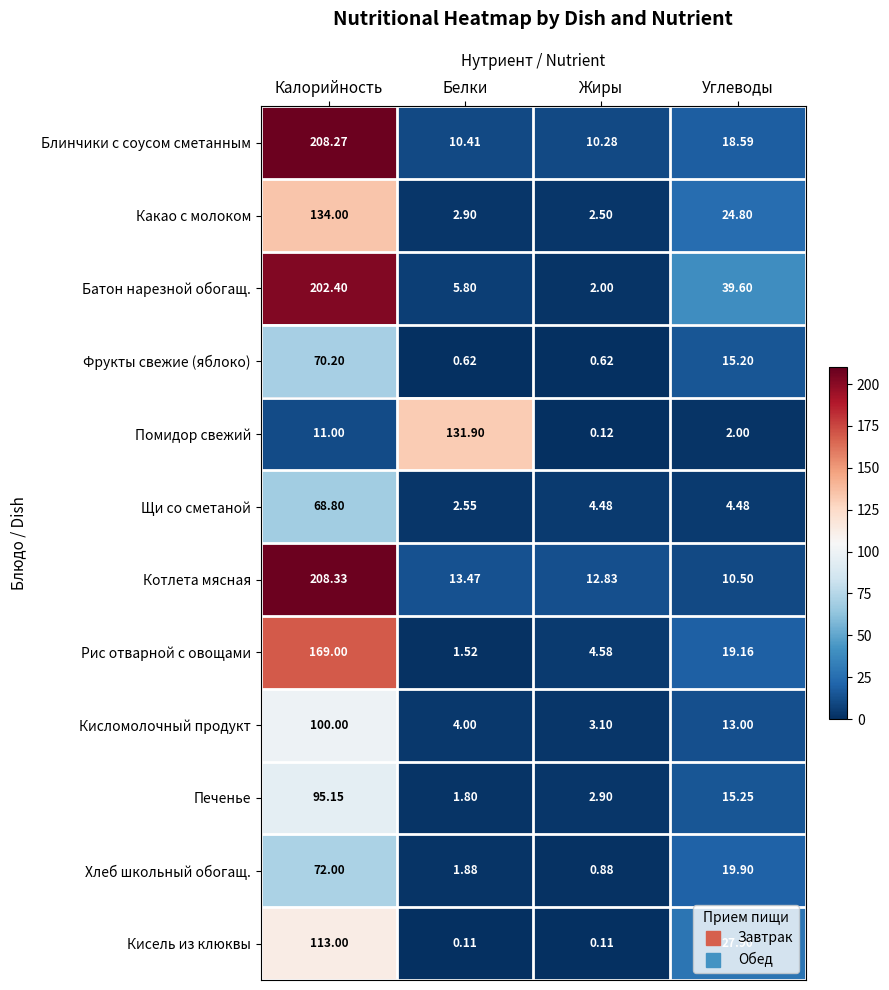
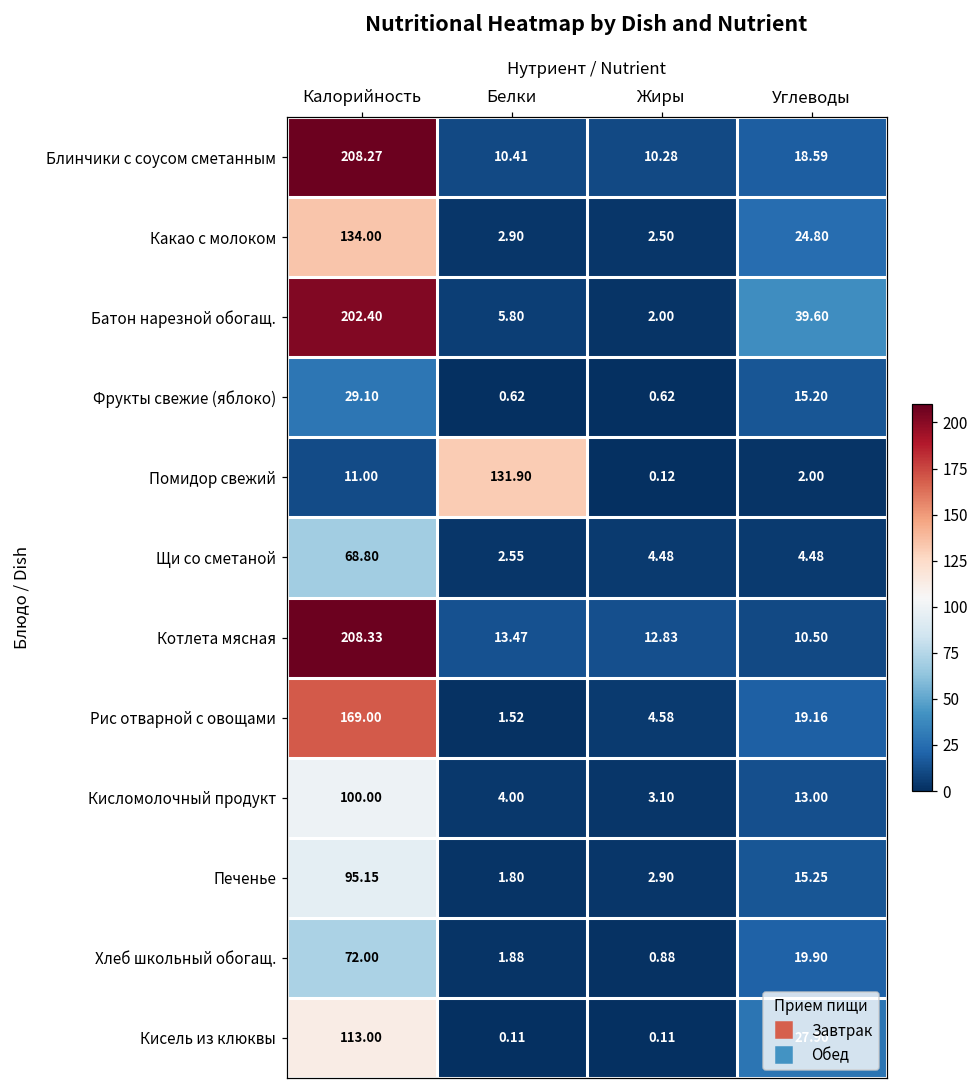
  {
    "Блинчики с соусом сметанным": {
      "Калорийность": 208.27,
      "Белки": 10.41,
      "Жиры": 10.28,
      "Углеводы": 18.59
    },
    "Какао с молоком": {
      "Калорийность": 134.00,
      "Белки": 2.90,
      "Жиры": 2.50,
      "Углеводы": 24.80
    },
    "Батон нарезной обогащ.": {
      "Калорийность": 202.40,
      "Белки": 5.80,
      "Жиры": 2.00,
      "Углеводы": 39.60
    },
    "Фрукты свежие (яблоко)": {
-     "Калорийность": 70.20,
+     "Калорийность": 29.10,
      "Белки": 0.62,
      "Жиры": 0.62,
      "Углеводы": 15.20
    },
    "Помидор свежий": {
      "Калорийность": 11.00,
      "Белки": 131.90,
      "Жиры": 0.12,
      "Углеводы": 2.00
    },
    "Щи со сметаной": {
      "Калорийность": 68.80,
      "Белки": 2.55,
      "Жиры": 4.48,
      "Углеводы": 4.48
    },
    "Котлета мясная": {
      "Калорийность": 208.33,
      "Белки": 13.47,
      "Жиры": 12.83,
      "Углеводы": 10.50
    },
    "Рис отварной с овощами": {
      "Калорийность": 169.00,
      "Белки": 1.52,
      "Жиры": 4.58,
      "Углеводы": 19.16
    },
    "Кисломолочный продукт": {
      "Калорийность": 100.00,
      "Белки": 4.00,
      "Жиры": 3.10,
      "Углеводы": 13.00
    },
    "Печенье": {
      "Калорийность": 95.15,
      "Белки": 1.80,
      "Жиры": 2.90,
      "Углеводы": 15.25
    },
    "Хлеб школьный обогащ.": {
      "Калорийность": 72.00,
      "Белки": 1.88,
      "Жиры": 0.88,
      "Углеводы": 19.90
    },
    "Кисель из клюквы": {
      "Калорийность": 113.00,
      "Белки": 0.11,
      "Жиры": 0.11
    }
  }
